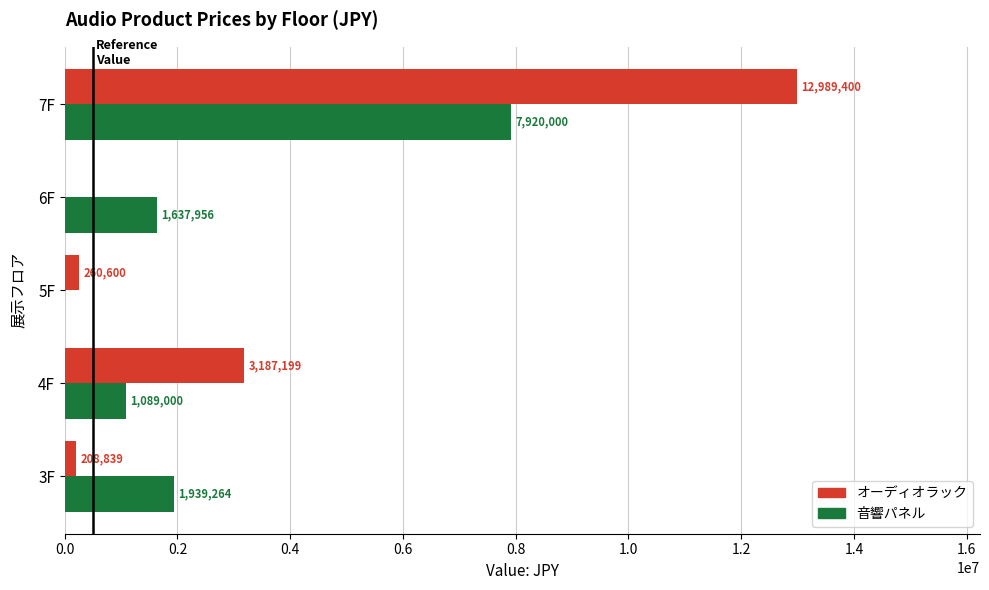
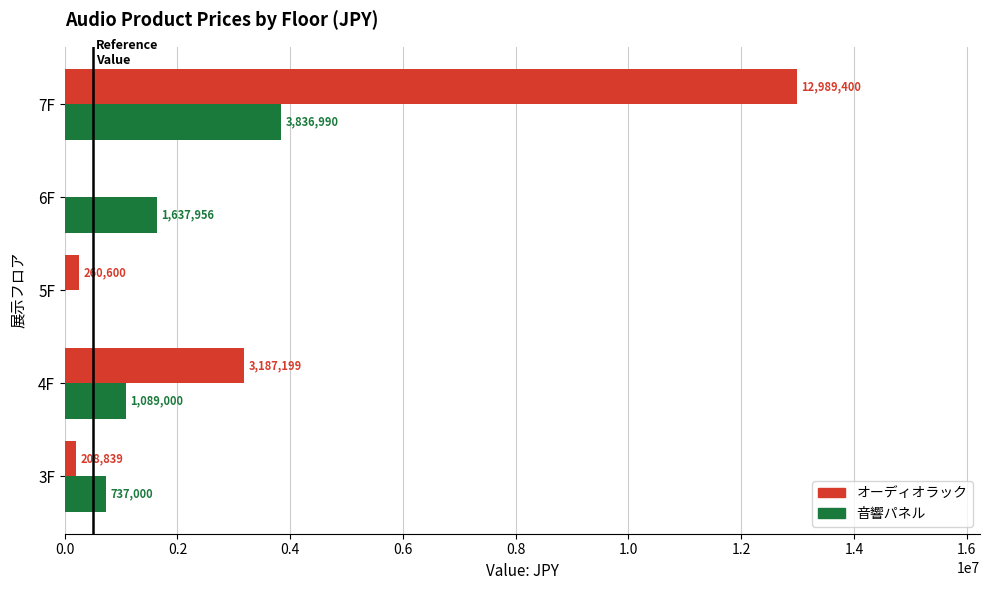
  {
    "オーディオラック": {
      "7F": "12,989,400",
      "5F": "260,600",
      "4F": "3,187,199",
      "3F": "208,839"
    },
    "音響パネル": {
-     "7F": "7,920,000",
+     "7F": "3,836,990",
      "6F": "1,637,956",
      "4F": "1,089,000",
-     "3F": "1,939,264"
+     "3F": "737,000"
    }
  }
